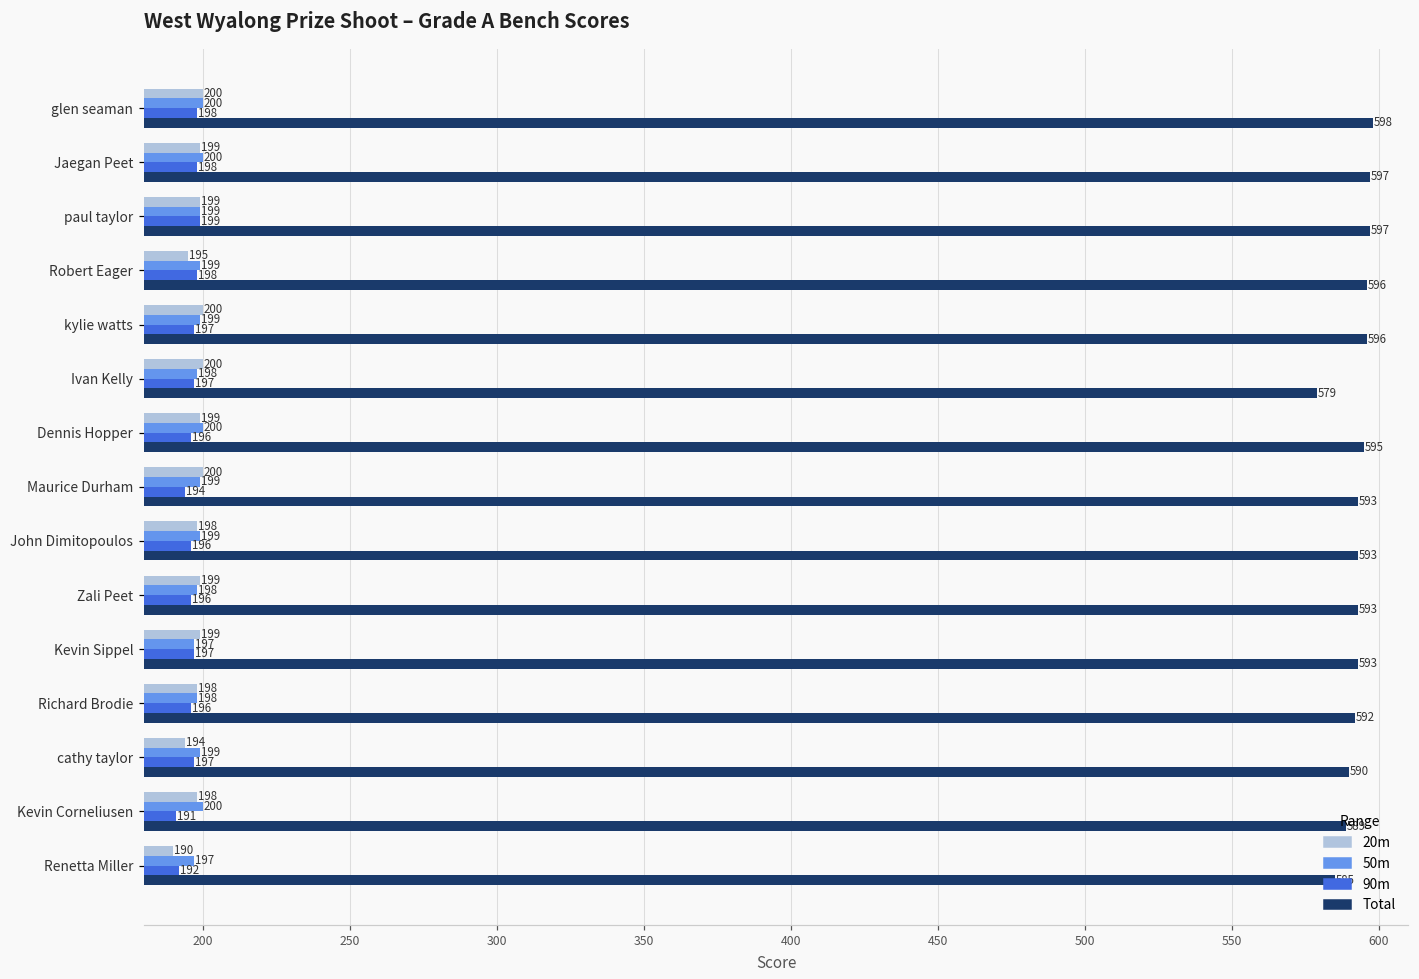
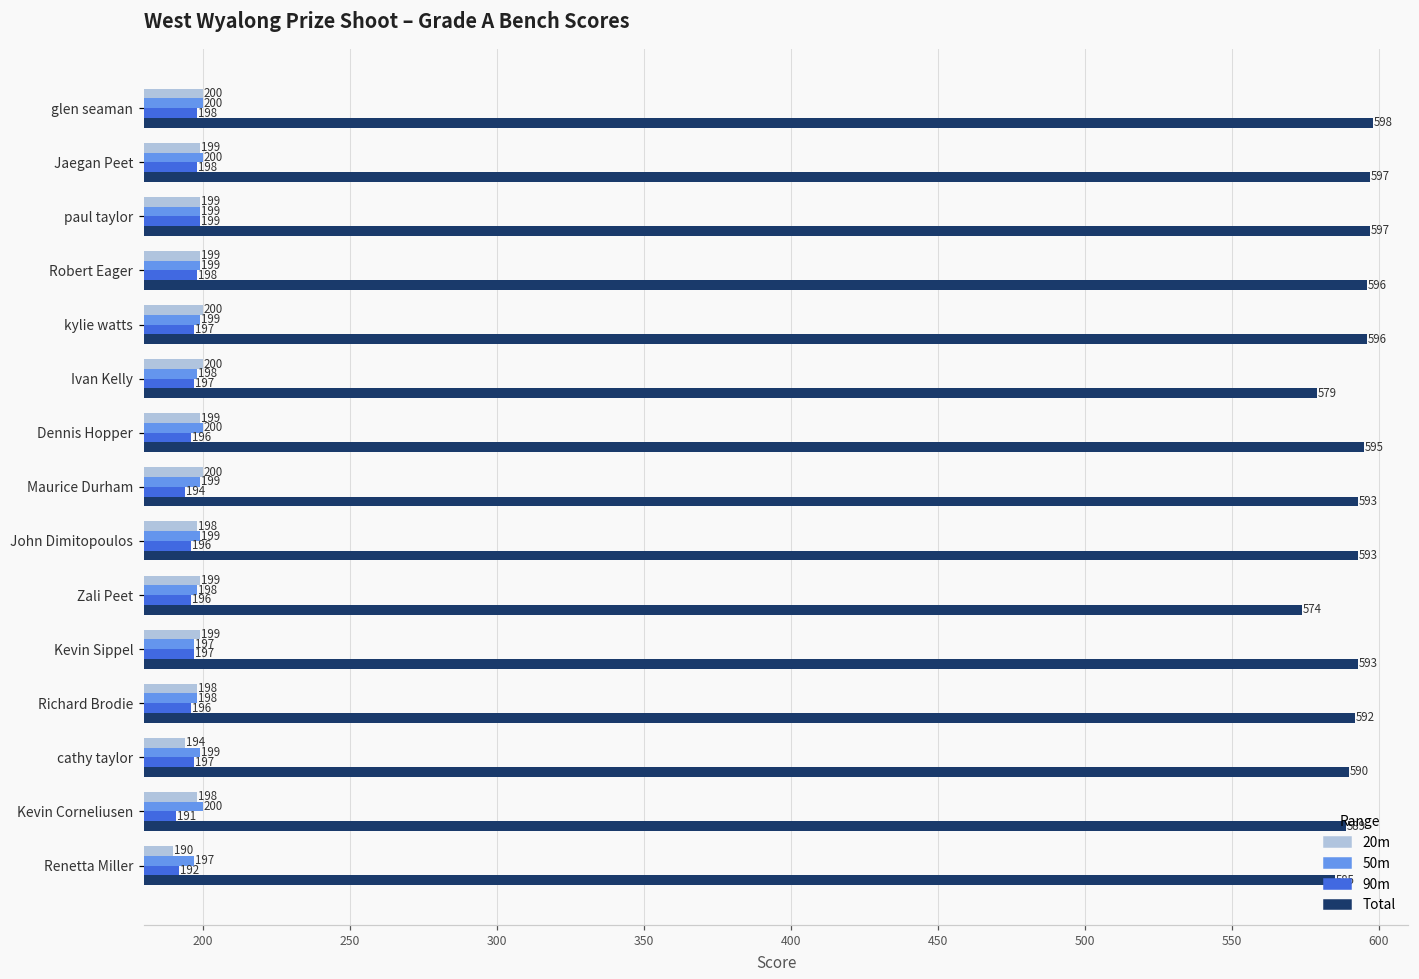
  {
    "20m": {
      "glen seaman": 200,
      "Jaegan Peet": 199,
      "paul taylor": 199,
-     "Robert Eager": 195,
+     "Robert Eager": 199,
      "kylie watts": 200,
      "Ivan Kelly": 200,
      "Dennis Hopper": 199,
      "Maurice Durham": 200,
      "John Dimitopoulos": 198,
      "Zali Peet": 199,
      "Kevin Sippel": 199,
      "Richard Brodie": 198,
      "cathy taylor": 194,
      "Kevin Corneliusen": 198,
      "Renetta Miller": 190
    },
    "Total": {
      "glen seaman": 598,
      "Jaegan Peet": 597,
      "paul taylor": 597,
      "Robert Eager": 596,
      "kylie watts": 596,
      "Ivan Kelly": 579,
      "Dennis Hopper": 595,
      "Maurice Durham": 593,
      "John Dimitopoulos": 593,
-     "Zali Peet": 593,
+     "Zali Peet": 574,
      "Kevin Sippel": 593,
      "Richard Brodie": 592,
      "cathy taylor": 590,
      "Kevin Corneliusen": 589,
      "Renetta Miller": 585
    }
  }
